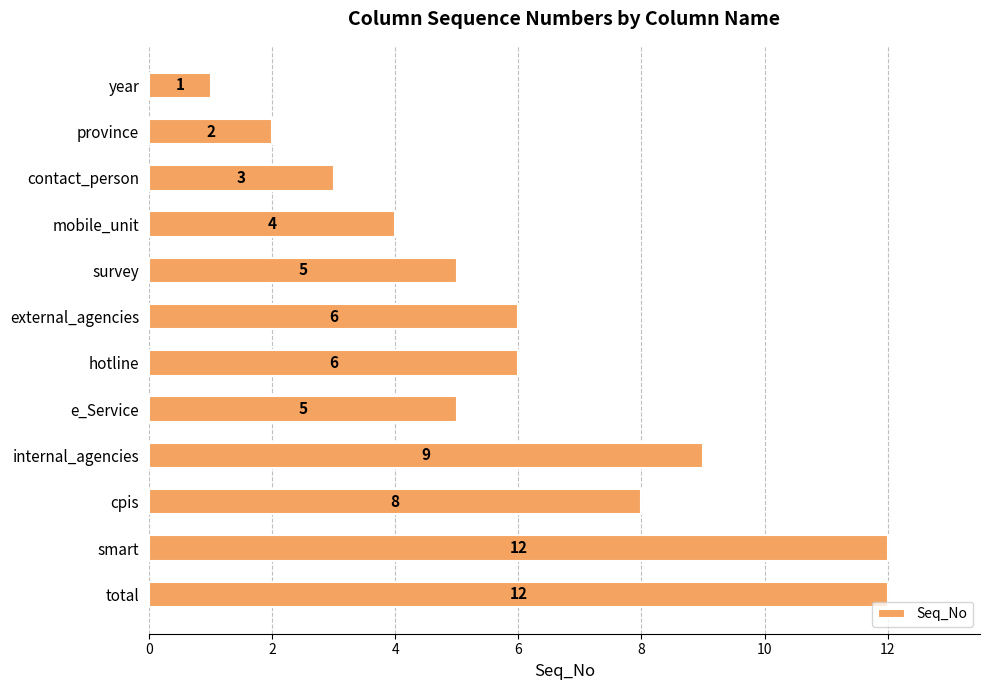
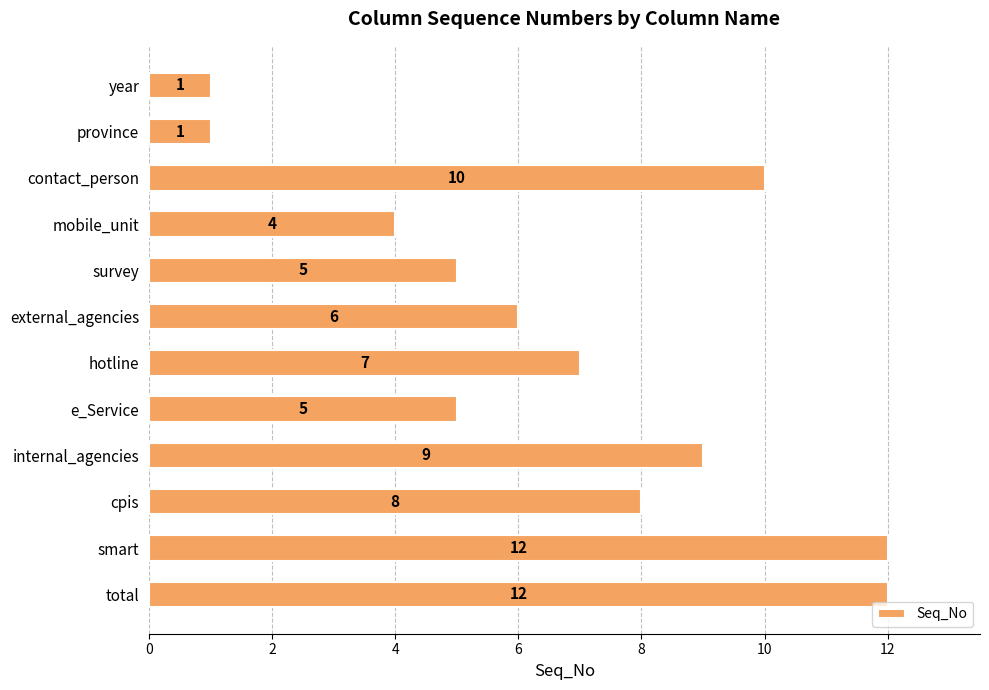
  {
    "year": 1,
-   "province": 2,
-   "contact_person": 3,
+   "province": 1,
+   "contact_person": 10,
    "mobile_unit": 4,
    "survey": 5,
    "external_agencies": 6,
-   "hotline": 6,
+   "hotline": 7,
    "e_Service": 5,
    "internal_agencies": 9,
    "cpis": 8,
    "smart": 12,
    "total": 12
  }
